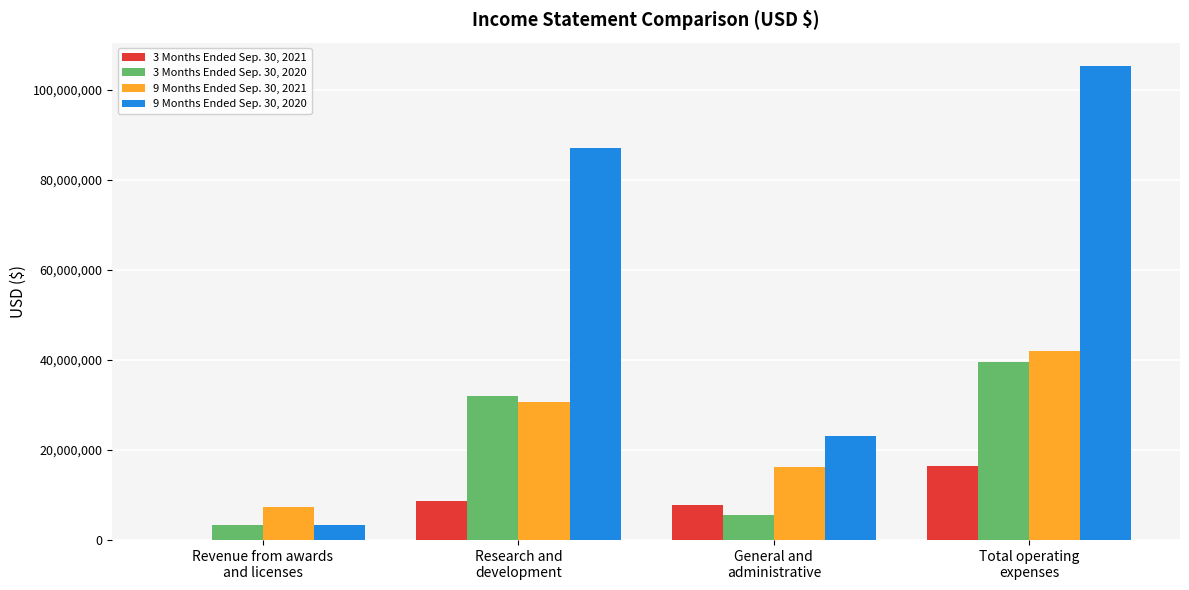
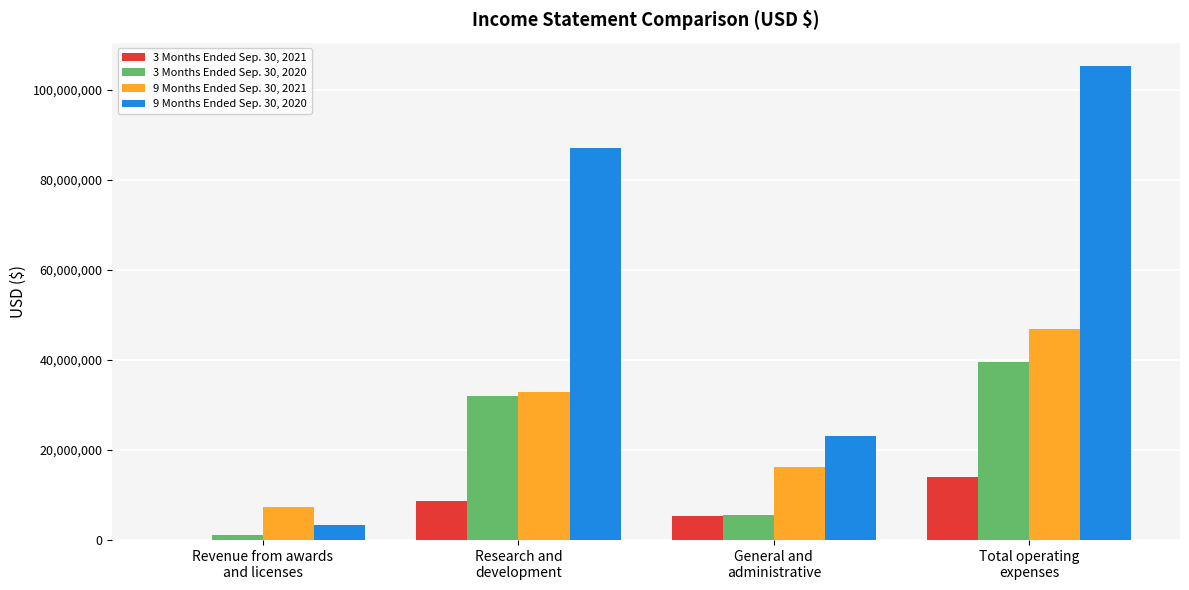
  {
    "3 Months Ended Sep. 30, 2021": {
      "Research and development": "9,000,000",
-     "General and administrative": "8,000,000",
-     "Total operating expenses": "16,000,000"
+     "General and administrative": "5,000,000",
+     "Total operating expenses": "14,000,000"
    },
    "3 Months Ended Sep. 30, 2020": {
-     "Revenue from awards and licenses": "3,000,000",
+     "Revenue from awards and licenses": "1,000,000",
      "Research and development": "32,000,000",
      "General and administrative": "5,000,000",
      "Total operating expenses": "40,000,000"
    },
    "9 Months Ended Sep. 30, 2021": {
      "Revenue from awards and licenses": "7,000,000",
-     "Research and development": "31,000,000",
+     "Research and development": "33,000,000",
      "General and administrative": "16,000,000",
-     "Total operating expenses": "42,000,000"
+     "Total operating expenses": "47,000,000"
    },
    "9 Months Ended Sep. 30, 2020": {
      "Revenue from awards and licenses": "3,000,000",
      "Research and development": "87,000,000",
      "General and administrative": "23,000,000",
      "Total operating expenses": "105,000,000"
    }
  }
